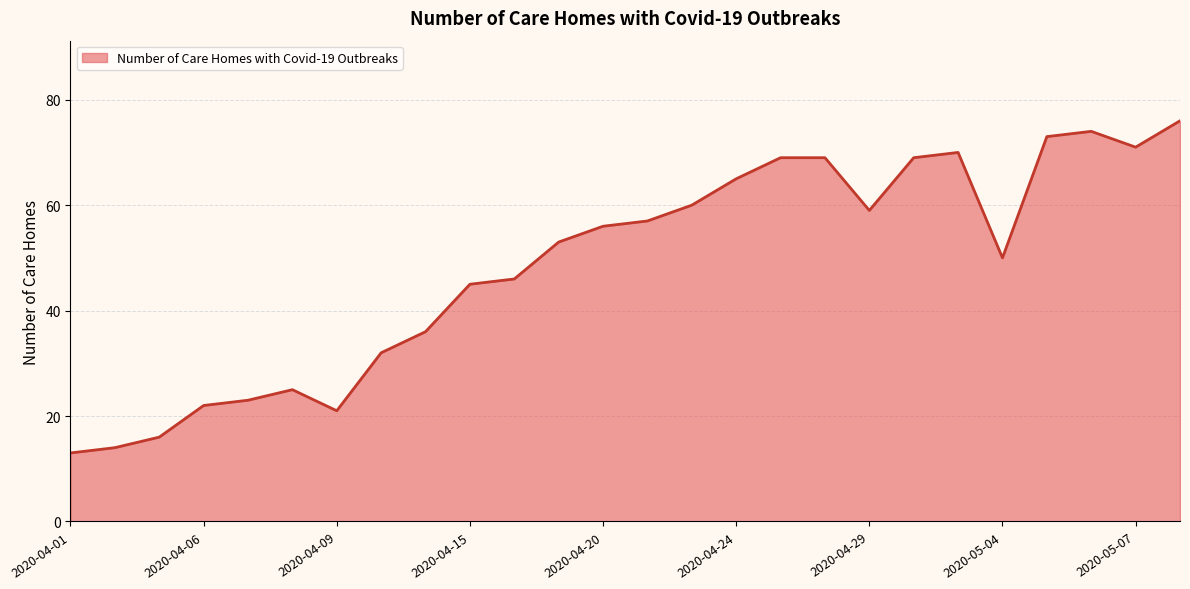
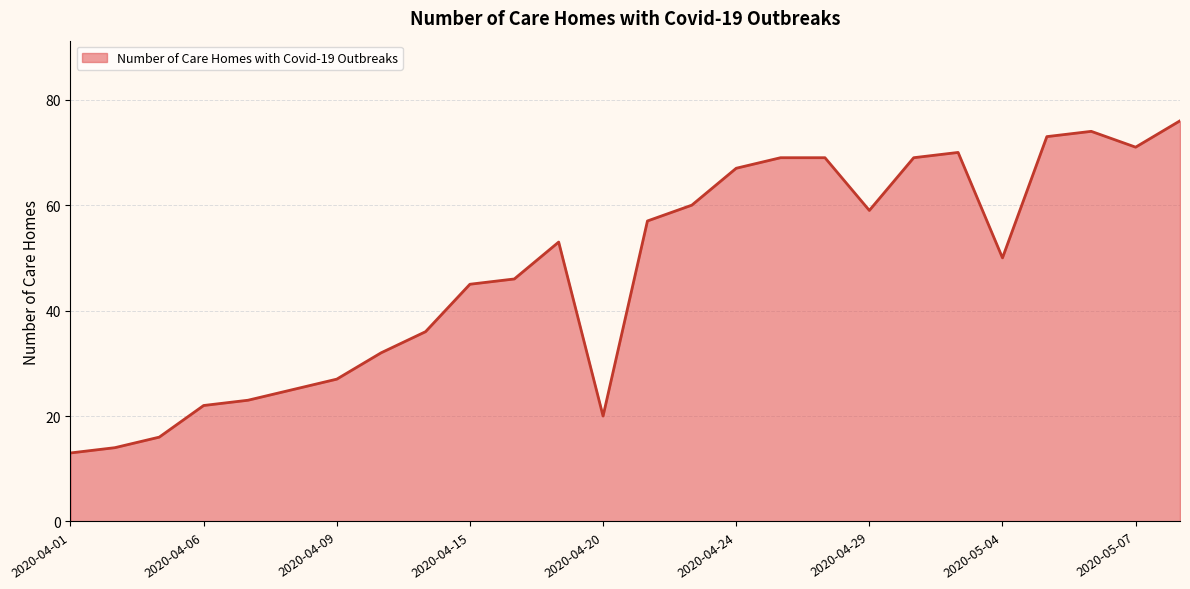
  {
    "2020-04-01": 13,
    "2020-04-06": 22,
-   "2020-04-09": 21,
+   "2020-04-09": 27,
    "2020-04-15": 45,
-   "2020-04-20": 56,
-   "2020-04-24": 65,
+   "2020-04-20": 20,
+   "2020-04-24": 67,
    "2020-04-29": 59,
    "2020-05-04": 50,
    "2020-05-07": 71
  }
